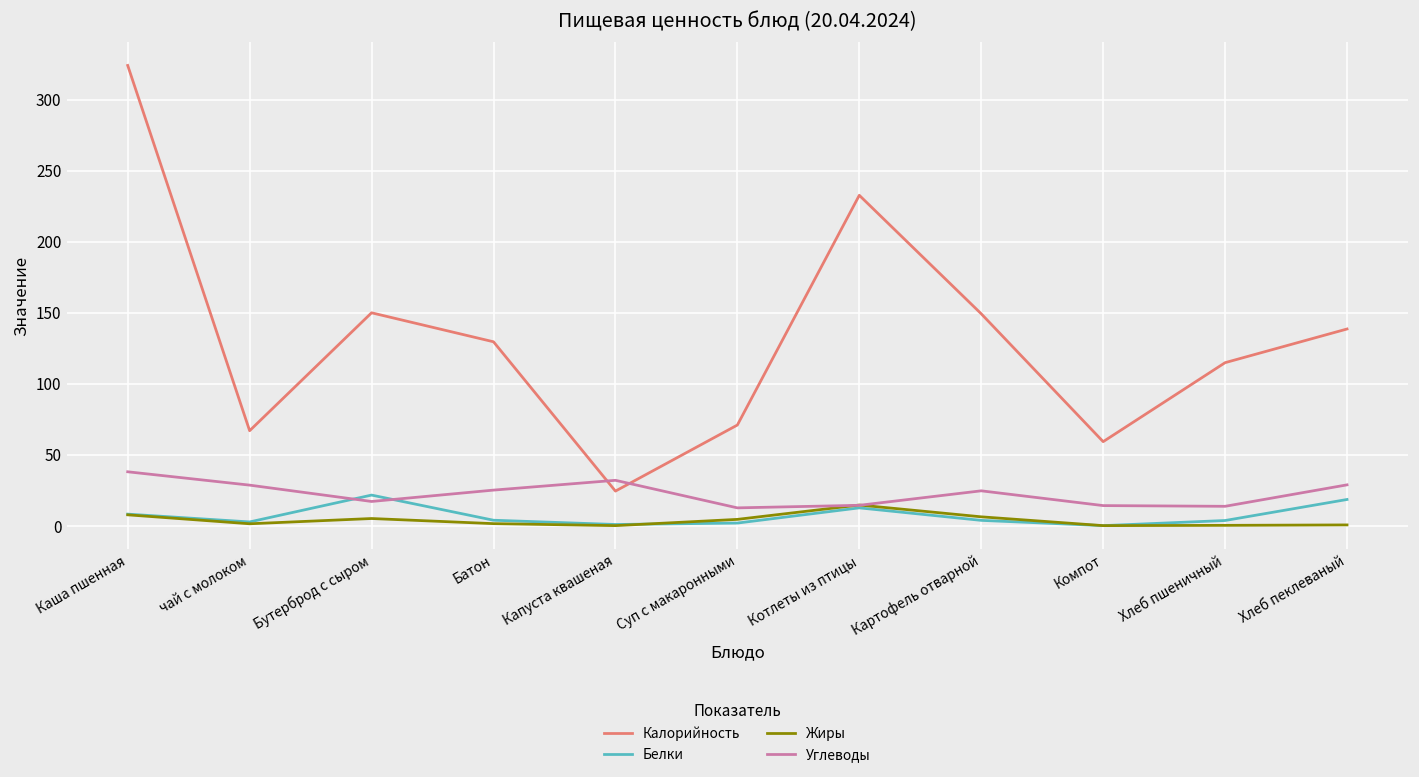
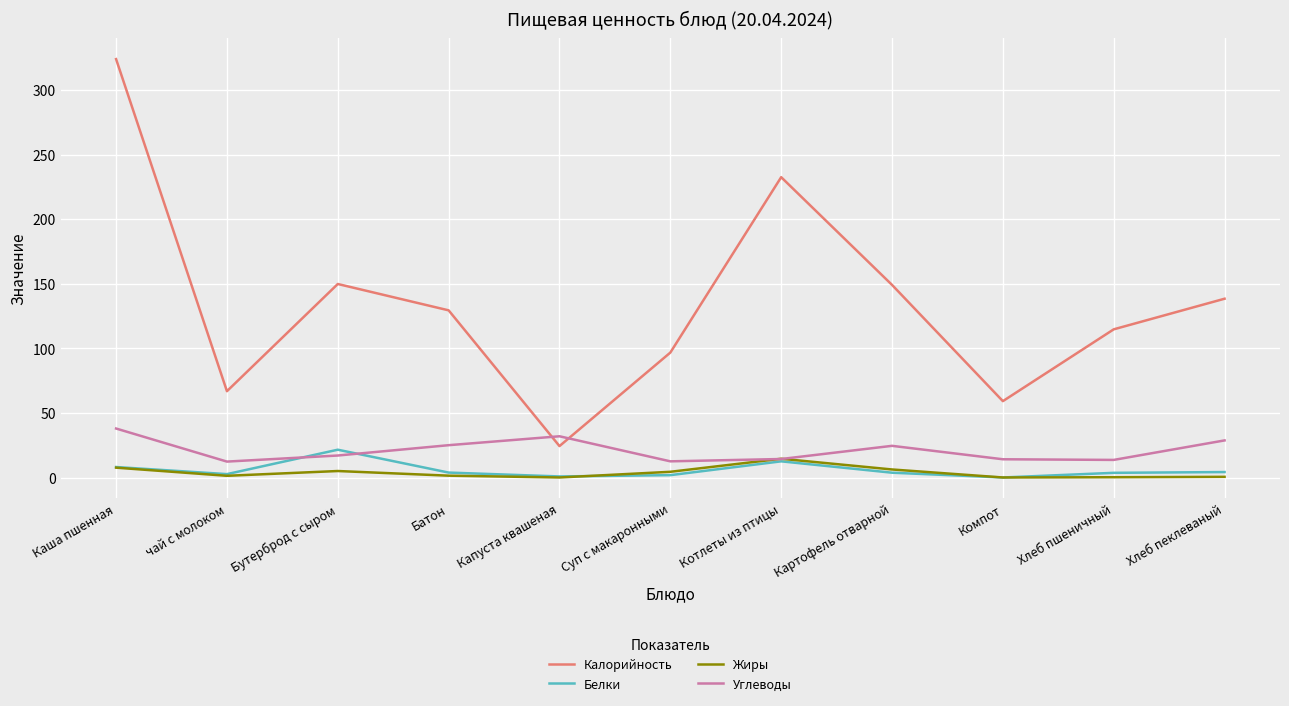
  {
    "Калорийность": {
      "Каша пшенная": 324,
      "чай с молоком": 67,
      "Бутерброд с сыром": 150,
      "Батон": 130,
      "Капуста квашеная": 24,
-     "Суп с макаронными": 71,
+     "Суп с макаронными": 97,
      "Котлеты из птицы": 233,
      "Картофель отварной": 149,
      "Компот": 59,
      "Хлеб пшеничный": 115,
      "Хлеб пеклеваный": 139
    },
    "Белки": {
      "Бутерброд с сыром": 22,
      "Батон": 4,
      "Суп с макаронными": 2,
      "Картофель отварной": 4,
      "Хлеб пшеничный": 4,
-     "Хлеб пеклеваный": 19
+     "Хлеб пеклеваный": 4
    },
    "Жиры": {
      "Бутерброд с сыром": 5,
      "Батон": 2,
      "Суп с макаронными": 5,
      "Картофель отварной": 6,
      "Хлеб пшеничный": 0,
      "Хлеб пеклеваный": 1
    },
    "Углеводы": {
      "Каша пшенная": 38,
-     "чай с молоком": 29,
+     "чай с молоком": 12,
      "Бутерброд с сыром": 17,
      "Батон": 25,
      "Капуста квашеная": 32,
      "Суп с макаронными": 13,
      "Картофель отварной": 25,
      "Компот": 14,
      "Хлеб пшеничный": 14,
      "Хлеб пеклеваный": 29
    }
  }
